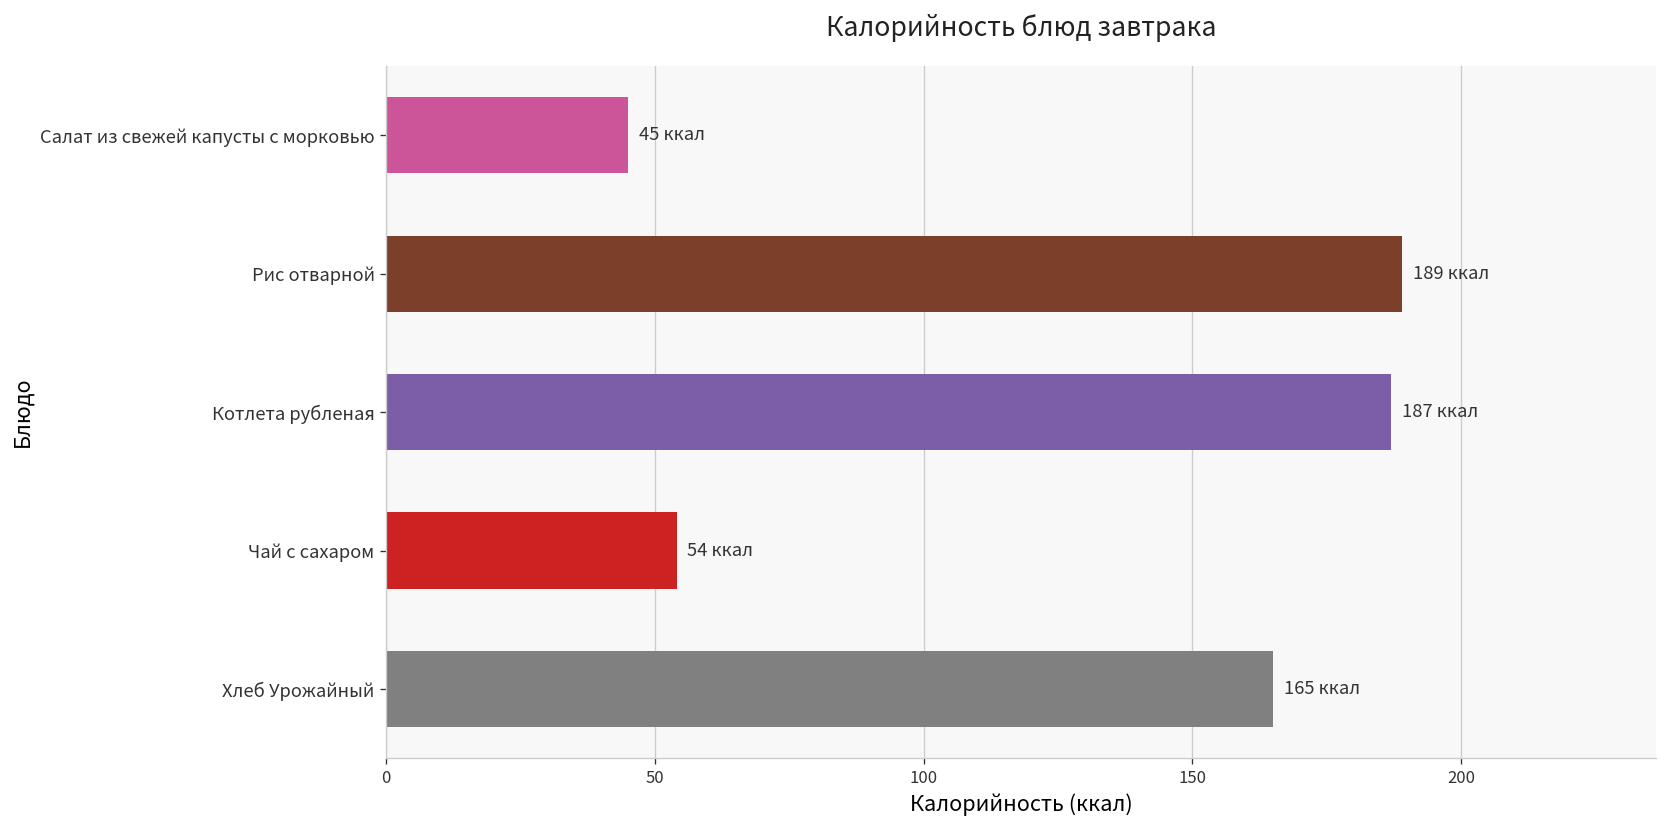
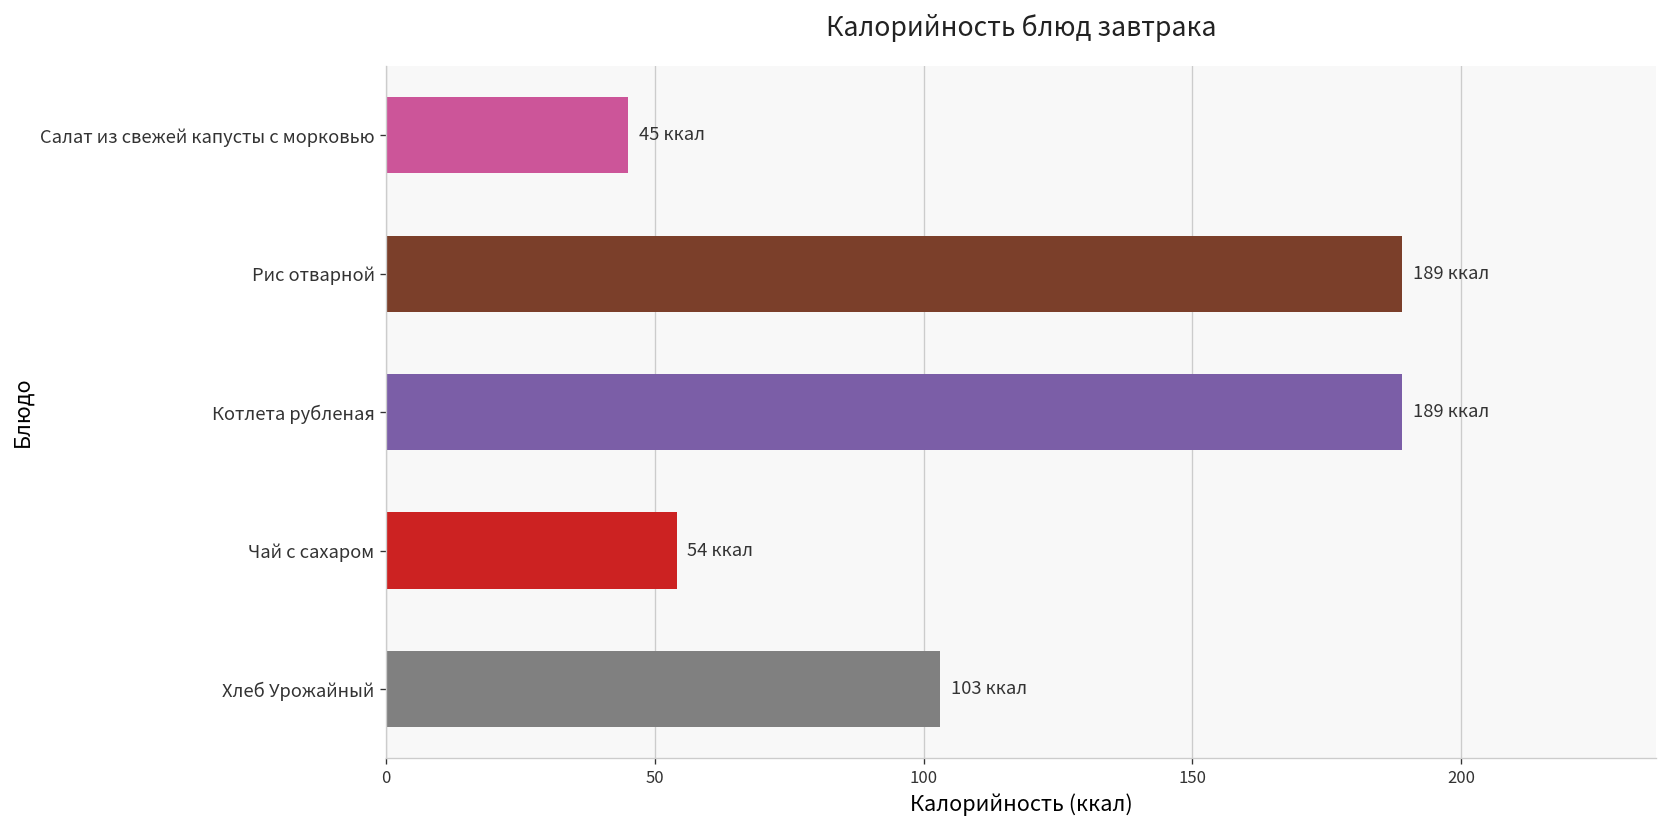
  {
    "Салат из свежей капусты с морковью": 45,
    "Рис отварной": 189,
-   "Котлета рубленая": 187,
+   "Котлета рубленая": 189,
    "Чай с сахаром": 54,
-   "Хлеб Урожайный": 165
+   "Хлеб Урожайный": 103
  }
